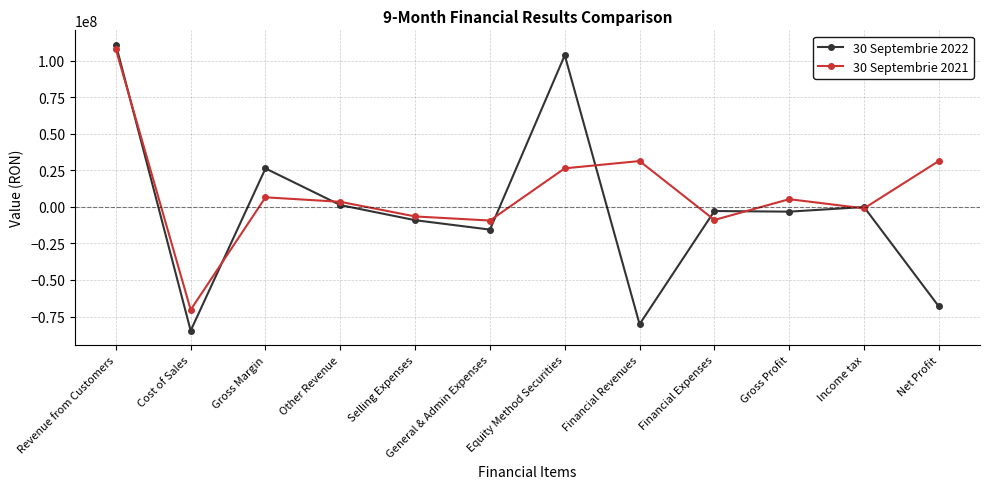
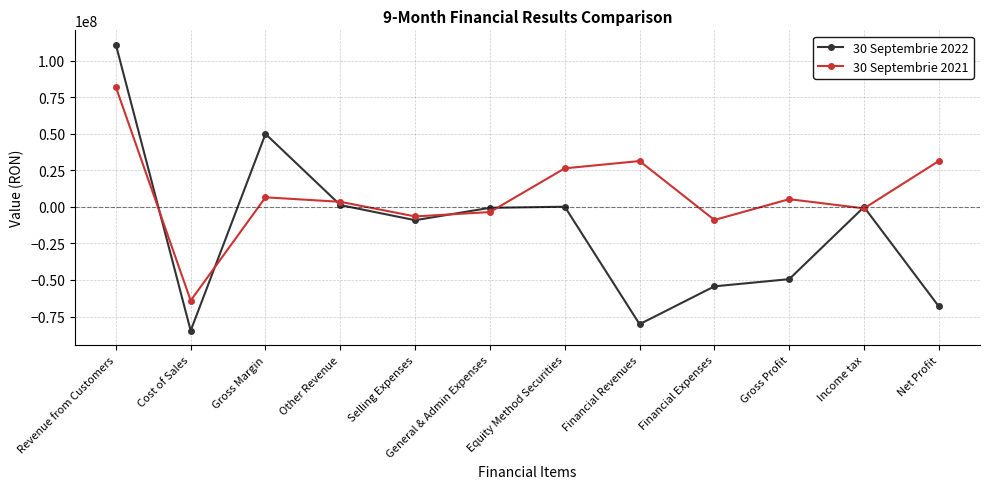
  {
    "30 Septembrie 2022": {
      "Revenue from Customers": 111000000,
      "Cost of Sales": -85000000,
-     "Gross Margin": 26000000,
+     "Gross Margin": 50000000,
      "Other Revenue": 1000000,
      "Selling Expenses": -9000000,
-     "General & Admin Expenses": -16000000,
-     "Equity Method Securities": 104000000,
+     "General & Admin Expenses": -1000000,
+     "Equity Method Securities": 0,
      "Financial Revenues": -80000000,
-     "Financial Expenses": -3000000,
-     "Gross Profit": -3000000,
+     "Financial Expenses": -54000000,
+     "Gross Profit": -49000000,
      "Net Profit": -68000000
    },
    "30 Septembrie 2021": {
-     "Revenue from Customers": 108000000,
-     "Cost of Sales": -70000000,
+     "Revenue from Customers": 82000000,
+     "Cost of Sales": -64000000,
      "Gross Margin": 7000000,
      "Other Revenue": 3000000,
      "Selling Expenses": -7000000,
-     "General & Admin Expenses": -9000000,
+     "General & Admin Expenses": -4000000,
      "Equity Method Securities": 26000000,
      "Financial Revenues": 31000000,
      "Financial Expenses": -9000000,
      "Gross Profit": 5000000,
      "Net Profit": 31000000
    }
  }
